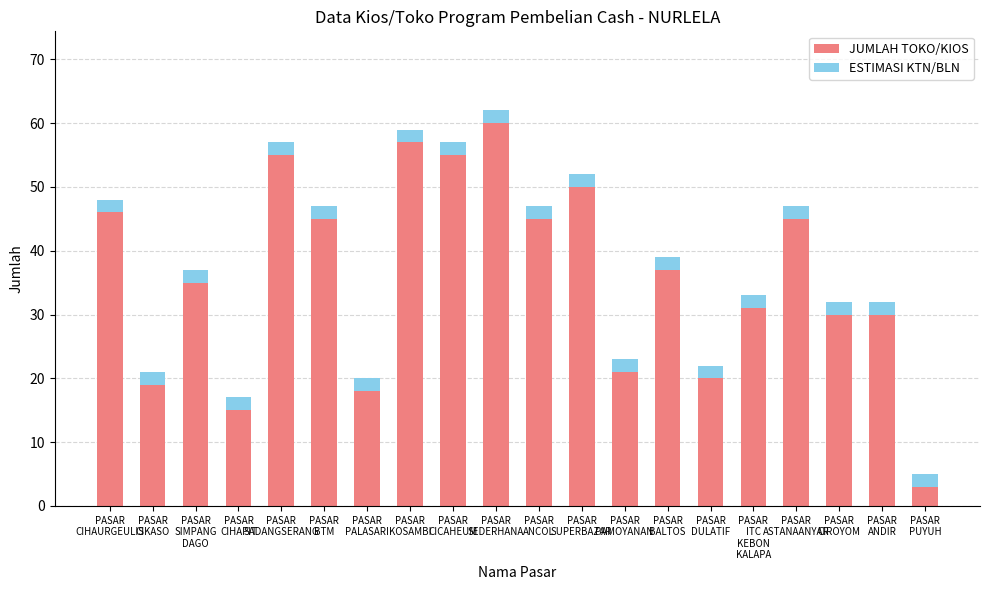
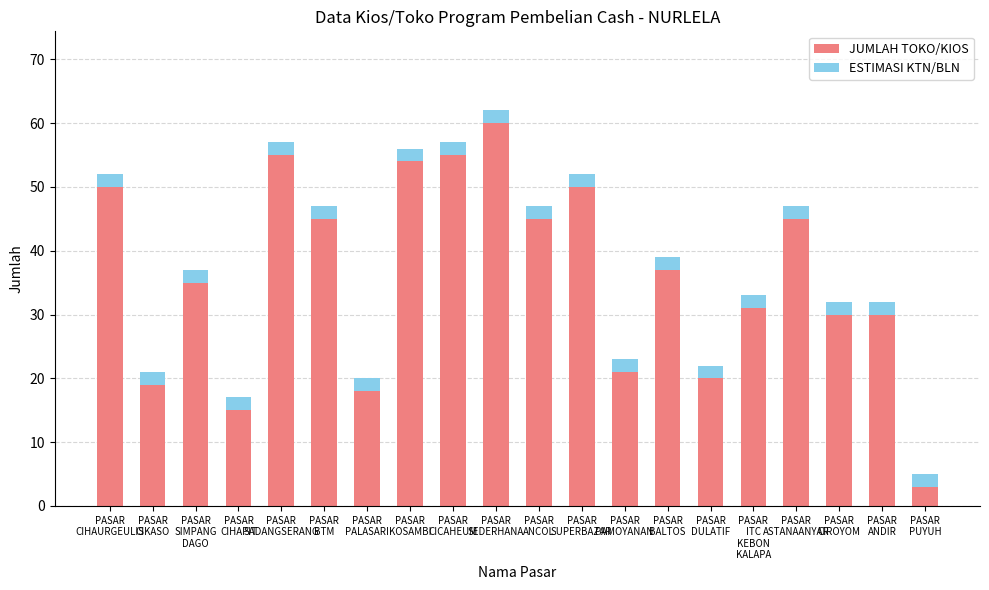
  {
    "JUMLAH TOKO/KIOS": {
-     "PASAR CIHAURGEULIS": 46,
+     "PASAR CIHAURGEULIS": 50,
      "PASAR SIMPANG DAGO": 35,
      "PASAR PALASARI": 18,
-     "PASAR KOSAMBI": 57,
+     "PASAR KOSAMBI": 54,
      "PASAR ANCOL": 45,
      "PASAR BALTOS": 37,
      "PASAR DULATIF": 20,
      "PASAR ITC KEBON KALAPA": 31,
      "PASAR ANDIR": 30,
      "PASAR PUYUH": 3
    },
    "ESTIMASI KTN/BLN": {
      "PASAR CIHAURGEULIS": 2,
      "PASAR SIMPANG DAGO": 2,
      "PASAR PALASARI": 2,
      "PASAR KOSAMBI": 2,
      "PASAR ANCOL": 2,
      "PASAR BALTOS": 2,
      "PASAR DULATIF": 2,
      "PASAR ITC KEBON KALAPA": 2,
      "PASAR ANDIR": 2,
      "PASAR PUYUH": 2
    }
  }
